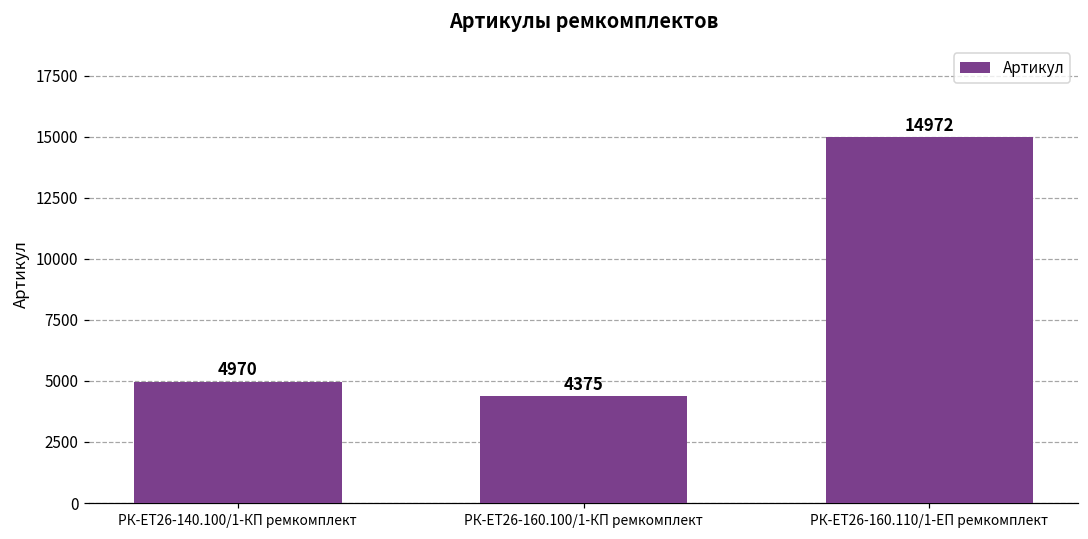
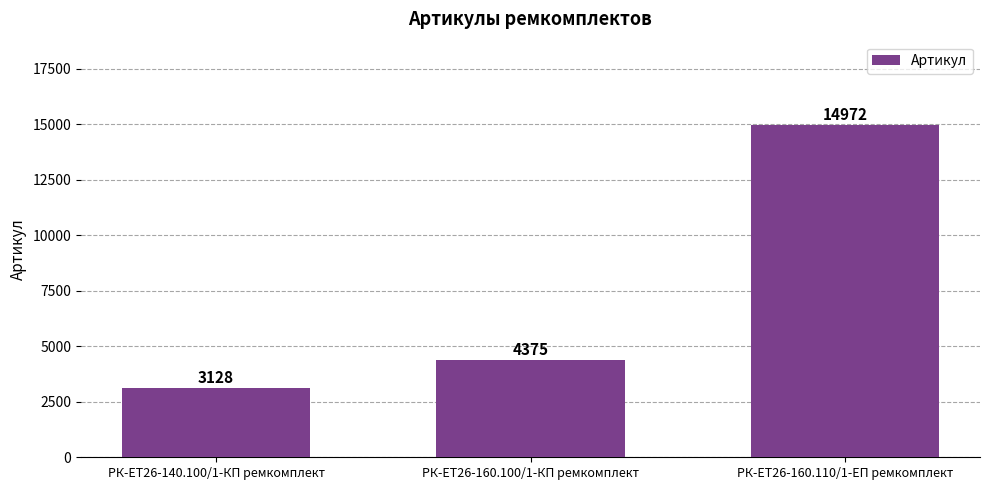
  {
-   "РК-ЕТ26-140.100/1-КП ремкомплект": 4970,
+   "РК-ЕТ26-140.100/1-КП ремкомплект": 3128,
    "РК-ЕТ26-160.100/1-КП ремкомплект": 4375,
    "РК-ЕТ26-160.110/1-ЕП ремкомплект": 14972
  }
